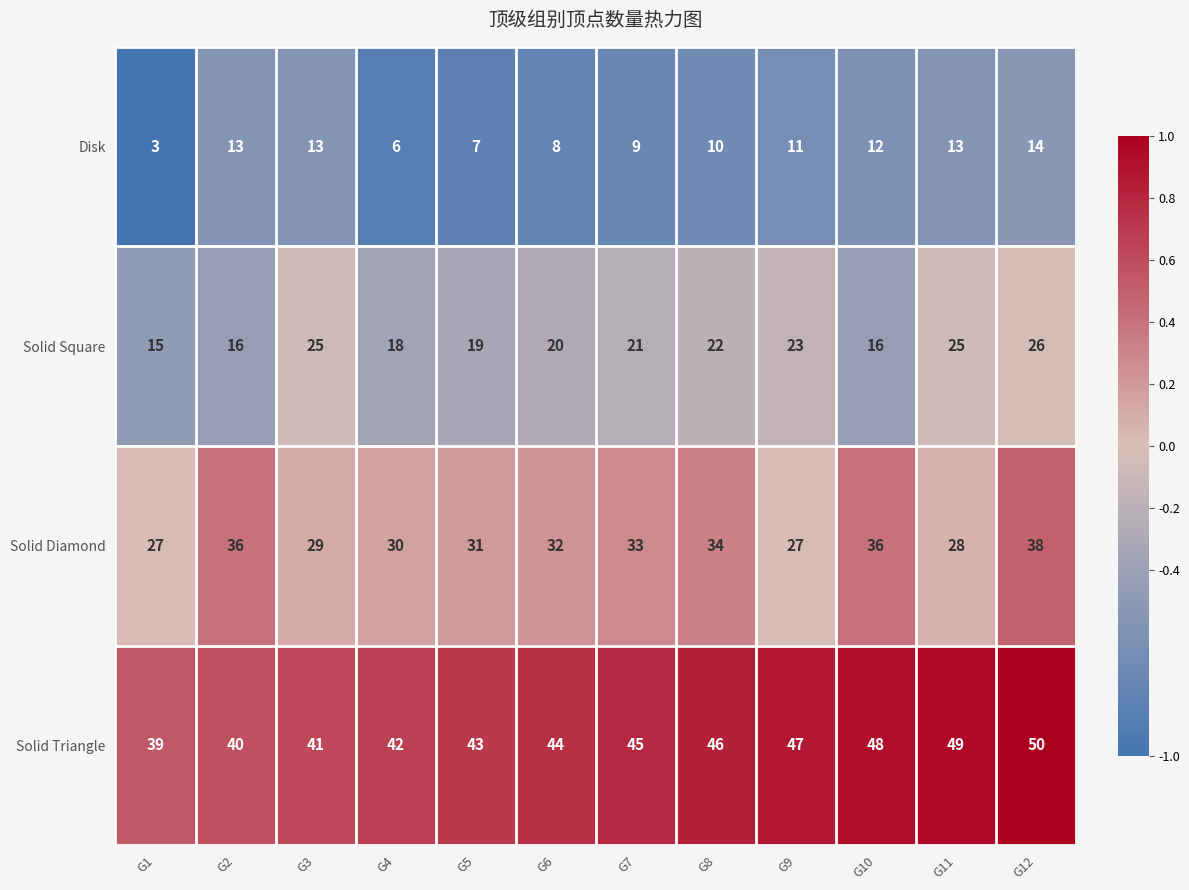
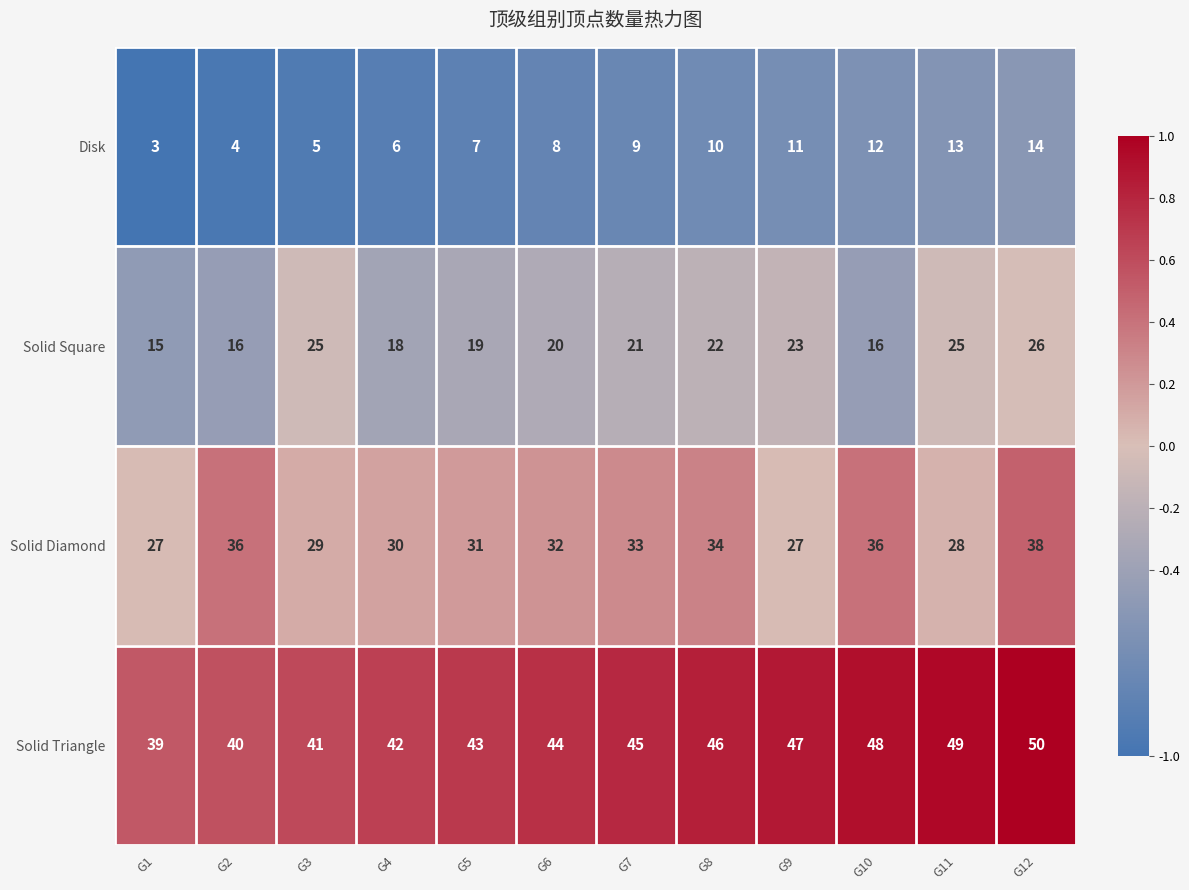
  {
    "Disk": {
      "G1": 3,
-     "G2": 13,
-     "G3": 13,
+     "G2": 4,
+     "G3": 5,
      "G4": 6,
      "G5": 7,
      "G6": 8,
      "G7": 9,
      "G8": 10,
      "G9": 11,
      "G10": 12,
      "G11": 13,
      "G12": 14
    },
    "Solid Square": {
      "G1": 15,
      "G2": 16,
      "G3": 25,
      "G4": 18,
      "G5": 19,
      "G6": 20,
      "G7": 21,
      "G8": 22,
      "G9": 23,
      "G10": 16,
      "G11": 25,
      "G12": 26
    },
    "Solid Diamond": {
      "G1": 27,
      "G2": 36,
      "G3": 29,
      "G4": 30,
      "G5": 31,
      "G6": 32,
      "G7": 33,
      "G8": 34,
      "G9": 27,
      "G10": 36,
      "G11": 28,
      "G12": 38
    },
    "Solid Triangle": {
      "G1": 39,
      "G2": 40,
      "G3": 41,
      "G4": 42,
      "G5": 43,
      "G6": 44,
      "G7": 45,
      "G8": 46,
      "G9": 47,
      "G10": 48,
      "G11": 49,
      "G12": 50
    }
  }
